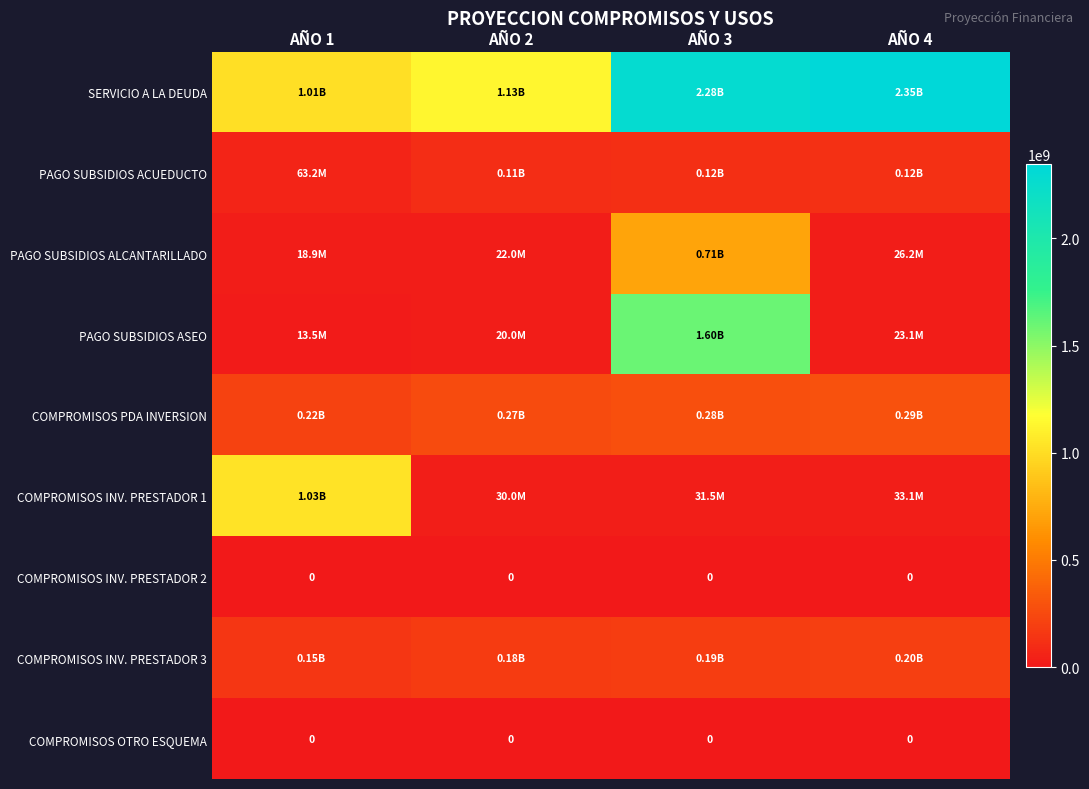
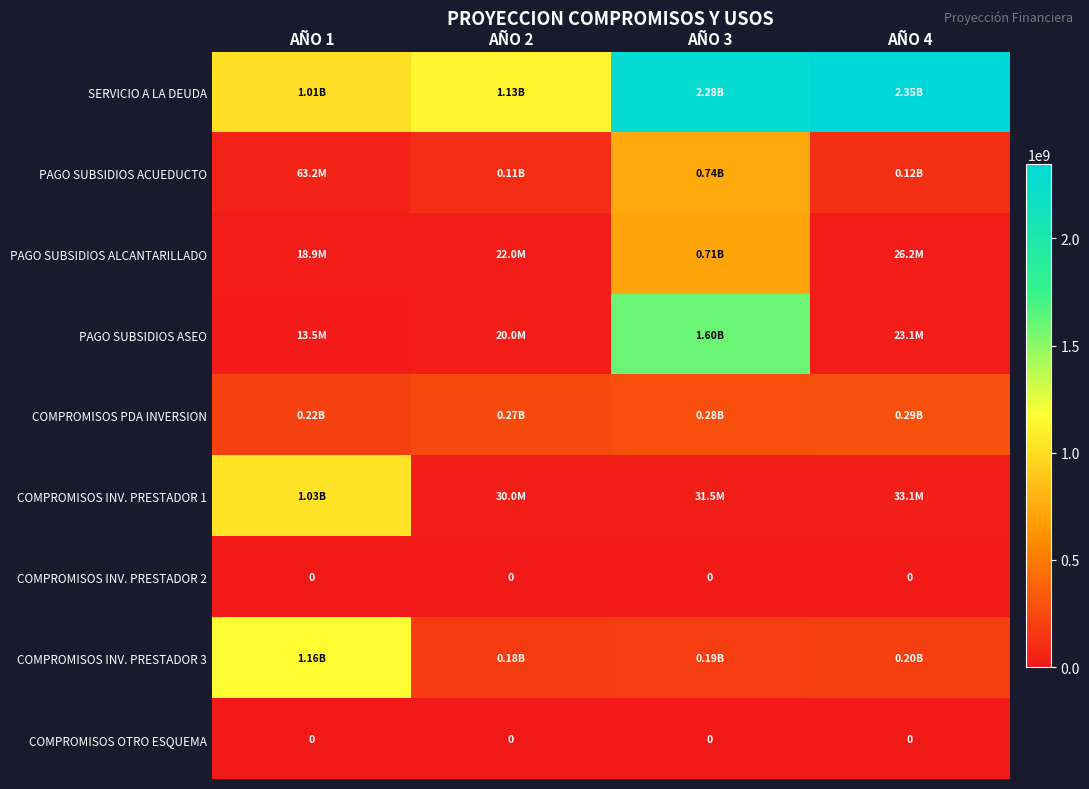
  {
    "SERVICIO A LA DEUDA": {
      "AÑO 1": "1.01B",
      "AÑO 2": "1.13B",
      "AÑO 3": "2.28B",
      "AÑO 4": "2.35B"
    },
    "PAGO SUBSIDIOS ACUEDUCTO": {
      "AÑO 1": "63.2M",
      "AÑO 2": "0.11B",
-     "AÑO 3": "0.12B",
+     "AÑO 3": "0.74B",
      "AÑO 4": "0.12B"
    },
    "PAGO SUBSIDIOS ALCANTARILLADO": {
      "AÑO 1": "18.9M",
      "AÑO 2": "22.0M",
      "AÑO 3": "0.71B",
      "AÑO 4": "26.2M"
    },
    "PAGO SUBSIDIOS ASEO": {
      "AÑO 1": "13.5M",
      "AÑO 2": "20.0M",
      "AÑO 3": "1.60B",
      "AÑO 4": "23.1M"
    },
    "COMPROMISOS PDA INVERSION": {
      "AÑO 1": "0.22B",
      "AÑO 2": "0.27B",
      "AÑO 3": "0.28B",
      "AÑO 4": "0.29B"
    },
    "COMPROMISOS INV. PRESTADOR 1": {
      "AÑO 1": "1.03B",
      "AÑO 2": "30.0M",
      "AÑO 3": "31.5M",
      "AÑO 4": "33.1M"
    },
    "COMPROMISOS INV. PRESTADOR 2": {
      "AÑO 1": "0",
      "AÑO 2": "0",
      "AÑO 3": "0",
      "AÑO 4": "0"
    },
    "COMPROMISOS INV. PRESTADOR 3": {
-     "AÑO 1": "0.15B",
+     "AÑO 1": "1.16B",
      "AÑO 2": "0.18B",
      "AÑO 3": "0.19B",
      "AÑO 4": "0.20B"
    },
    "COMPROMISOS OTRO ESQUEMA": {
      "AÑO 1": "0",
      "AÑO 2": "0",
      "AÑO 3": "0",
      "AÑO 4": "0"
    }
  }
